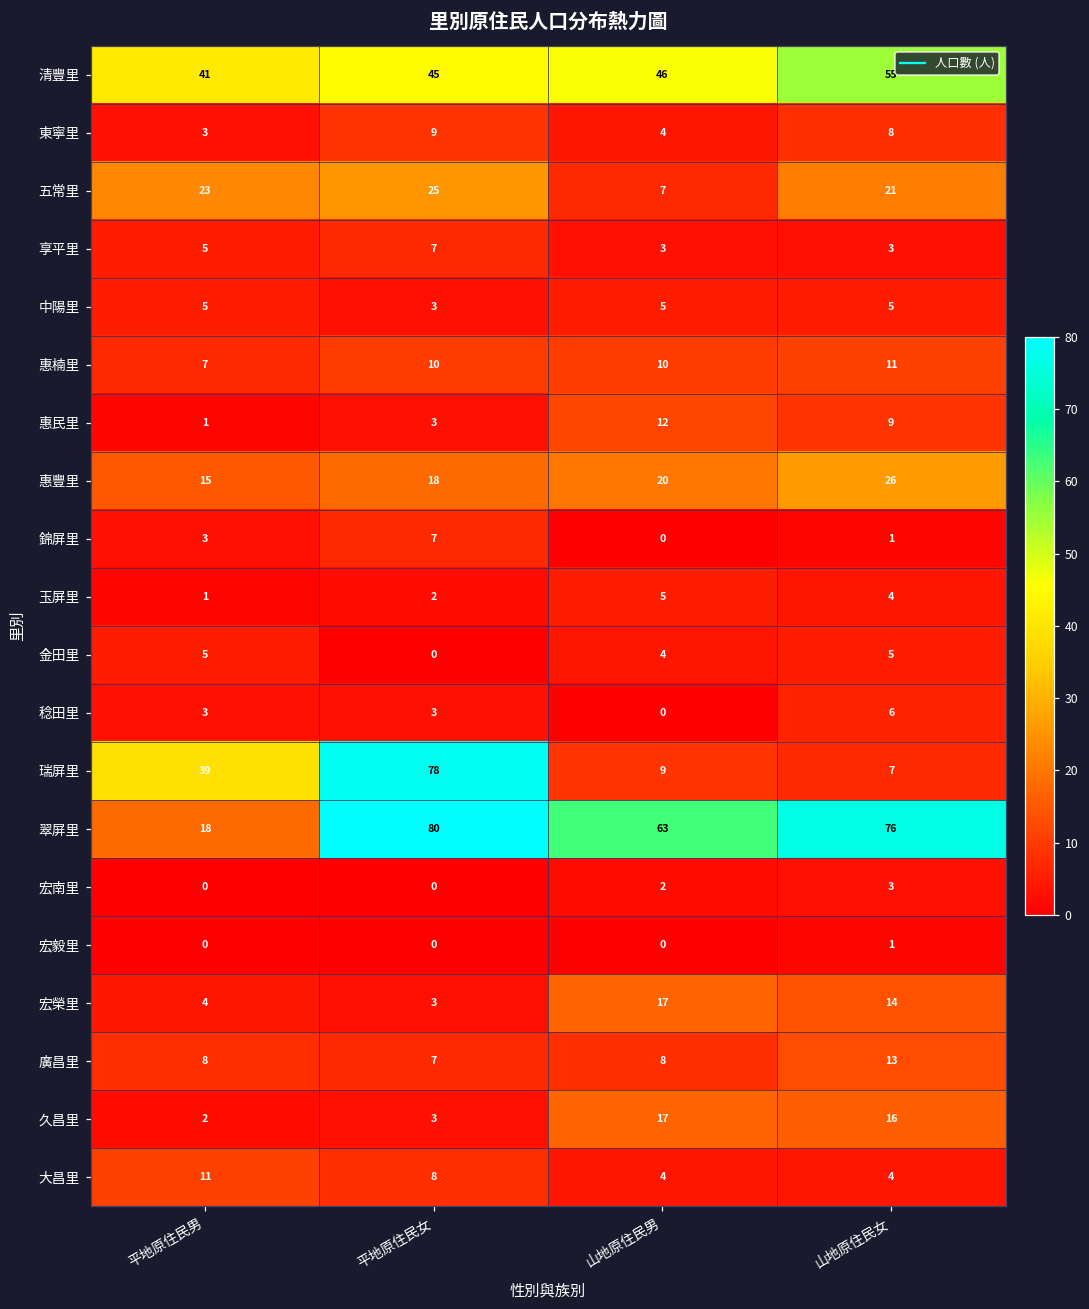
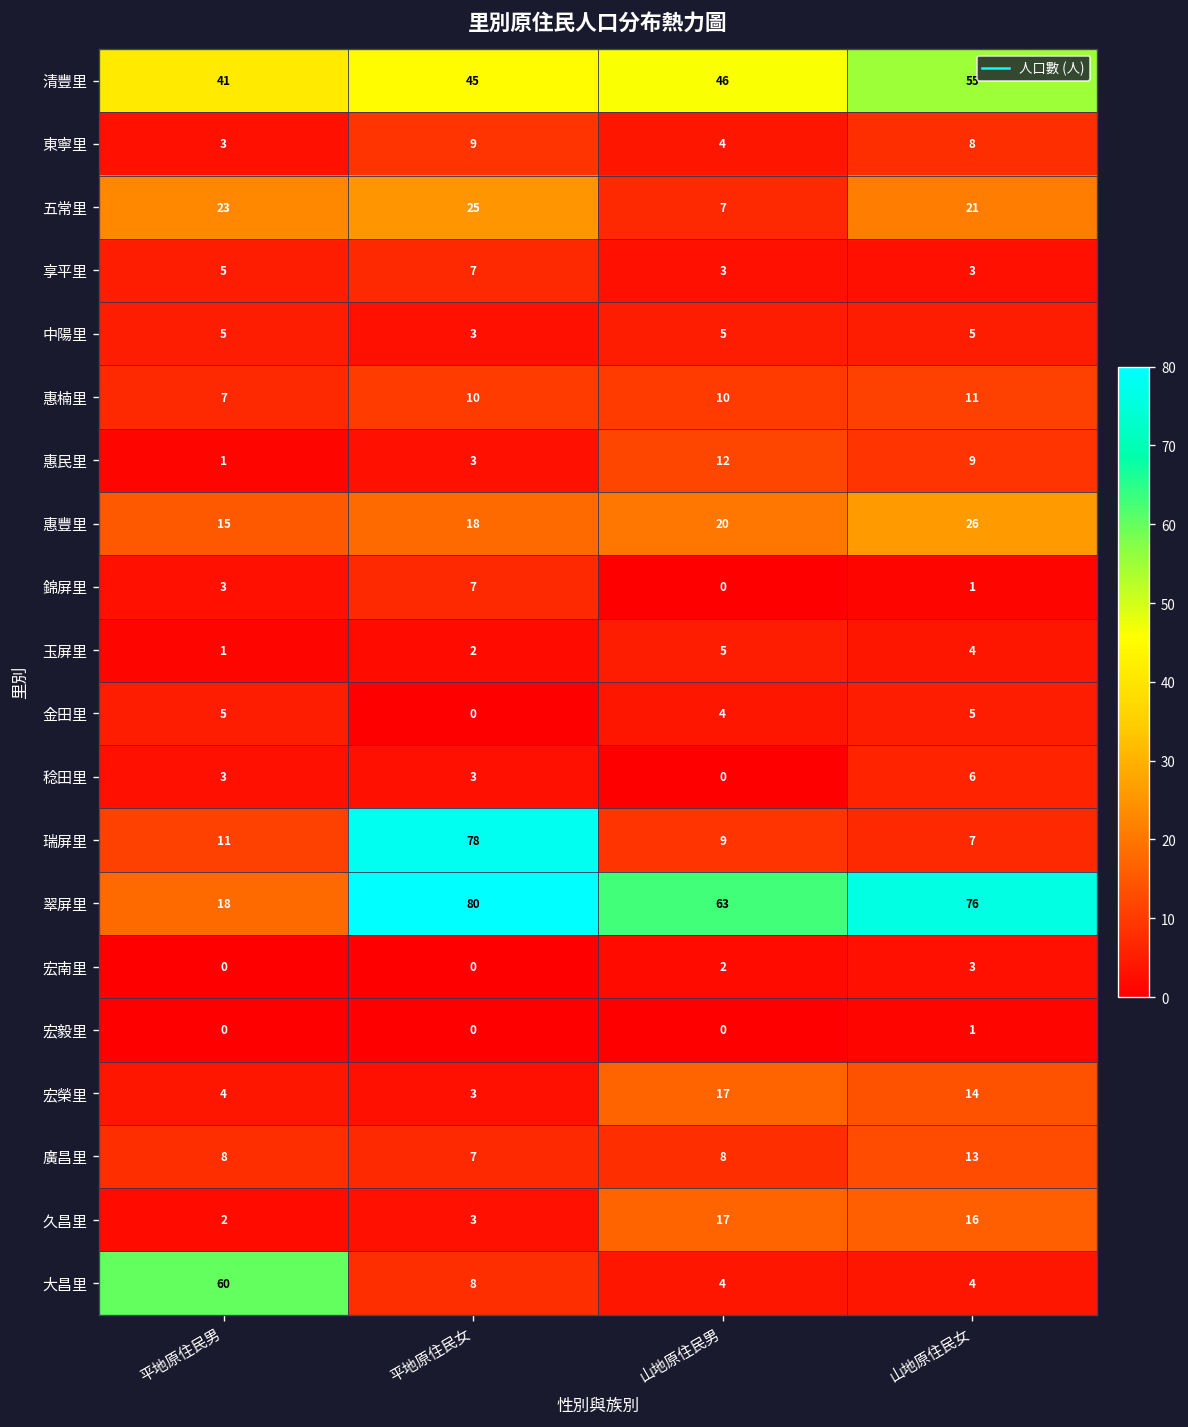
  {
    "清豐里": {
      "平地原住民男": 41,
      "平地原住民女": 45,
      "山地原住民男": 46
    },
    "東寧里": {
      "平地原住民男": 3,
      "平地原住民女": 9,
      "山地原住民男": 4,
      "山地原住民女": 8
    },
    "五常里": {
      "平地原住民男": 23,
      "平地原住民女": 25,
      "山地原住民男": 7,
      "山地原住民女": 21
    },
    "享平里": {
      "平地原住民男": 5,
      "平地原住民女": 7,
      "山地原住民男": 3,
      "山地原住民女": 3
    },
    "中陽里": {
      "平地原住民男": 5,
      "平地原住民女": 3,
      "山地原住民男": 5,
      "山地原住民女": 5
    },
    "惠楠里": {
      "平地原住民男": 7,
      "平地原住民女": 10,
      "山地原住民男": 10,
      "山地原住民女": 11
    },
    "惠民里": {
      "平地原住民男": 1,
      "平地原住民女": 3,
      "山地原住民男": 12,
      "山地原住民女": 9
    },
    "惠豐里": {
      "平地原住民男": 15,
      "平地原住民女": 18,
      "山地原住民男": 20,
      "山地原住民女": 26
    },
    "錦屏里": {
      "平地原住民男": 3,
      "平地原住民女": 7,
      "山地原住民男": 0,
      "山地原住民女": 1
    },
    "玉屏里": {
      "平地原住民男": 1,
      "平地原住民女": 2,
      "山地原住民男": 5,
      "山地原住民女": 4
    },
    "金田里": {
      "平地原住民男": 5,
      "平地原住民女": 0,
      "山地原住民男": 4,
      "山地原住民女": 5
    },
    "稔田里": {
      "平地原住民男": 3,
      "平地原住民女": 3,
      "山地原住民男": 0,
      "山地原住民女": 6
    },
    "瑞屏里": {
-     "平地原住民男": 39,
+     "平地原住民男": 11,
      "平地原住民女": 78,
      "山地原住民男": 9,
      "山地原住民女": 7
    },
    "翠屏里": {
      "平地原住民男": 18,
      "平地原住民女": 80,
      "山地原住民男": 63,
      "山地原住民女": 76
    },
    "宏南里": {
      "平地原住民男": 0,
      "平地原住民女": 0,
      "山地原住民男": 2,
      "山地原住民女": 3
    },
    "宏毅里": {
      "平地原住民男": 0,
      "平地原住民女": 0,
      "山地原住民男": 0,
      "山地原住民女": 1
    },
    "宏榮里": {
      "平地原住民男": 4,
      "平地原住民女": 3,
      "山地原住民男": 17,
      "山地原住民女": 14
    },
    "廣昌里": {
      "平地原住民男": 8,
      "平地原住民女": 7,
      "山地原住民男": 8,
      "山地原住民女": 13
    },
    "久昌里": {
      "平地原住民男": 2,
      "平地原住民女": 3,
      "山地原住民男": 17,
      "山地原住民女": 16
    },
    "大昌里": {
-     "平地原住民男": 11,
+     "平地原住民男": 60,
      "平地原住民女": 8,
      "山地原住民男": 4,
      "山地原住民女": 4
    }
  }
